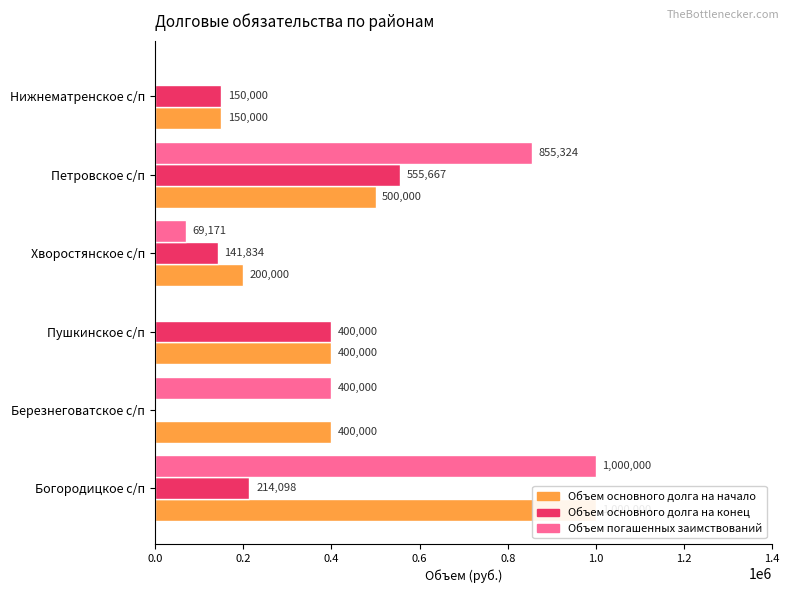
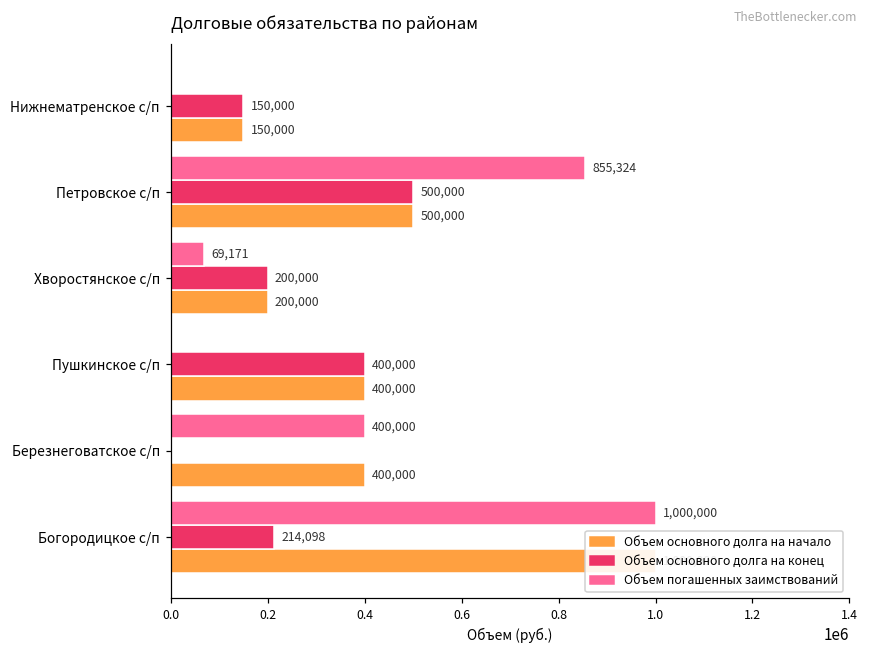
  {
    "Объем основного долга на начало": {
      "Нижнематренское с/п": "150,000",
      "Петровское с/п": "500,000",
      "Хворостянское с/п": "200,000",
      "Пушкинское с/п": "400,000",
      "Березнеговатское с/п": "400,000"
    },
    "Объем основного долга на конец": {
      "Нижнематренское с/п": "150,000",
-     "Петровское с/п": "555,667",
-     "Хворостянское с/п": "141,834",
+     "Петровское с/п": "500,000",
+     "Хворостянское с/п": "200,000",
      "Пушкинское с/п": "400,000",
      "Богородицкое с/п": "214,098"
    },
    "Объем погашенных заимствований": {
      "Петровское с/п": "855,324",
      "Хворостянское с/п": "69,171",
      "Березнеговатское с/п": "400,000",
      "Богородицкое с/п": "1,000,000"
    }
  }
